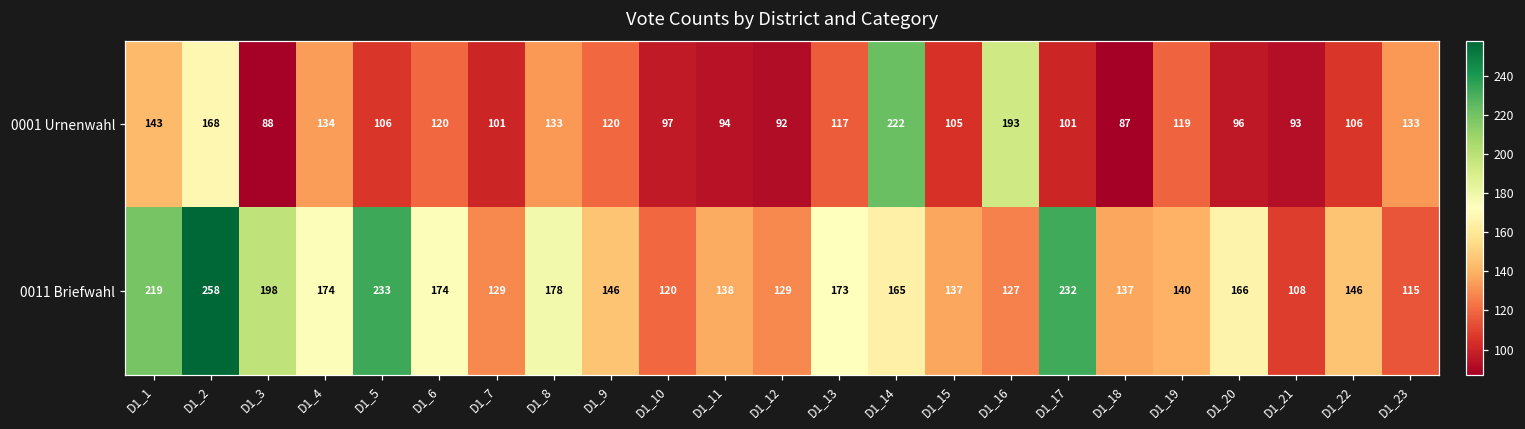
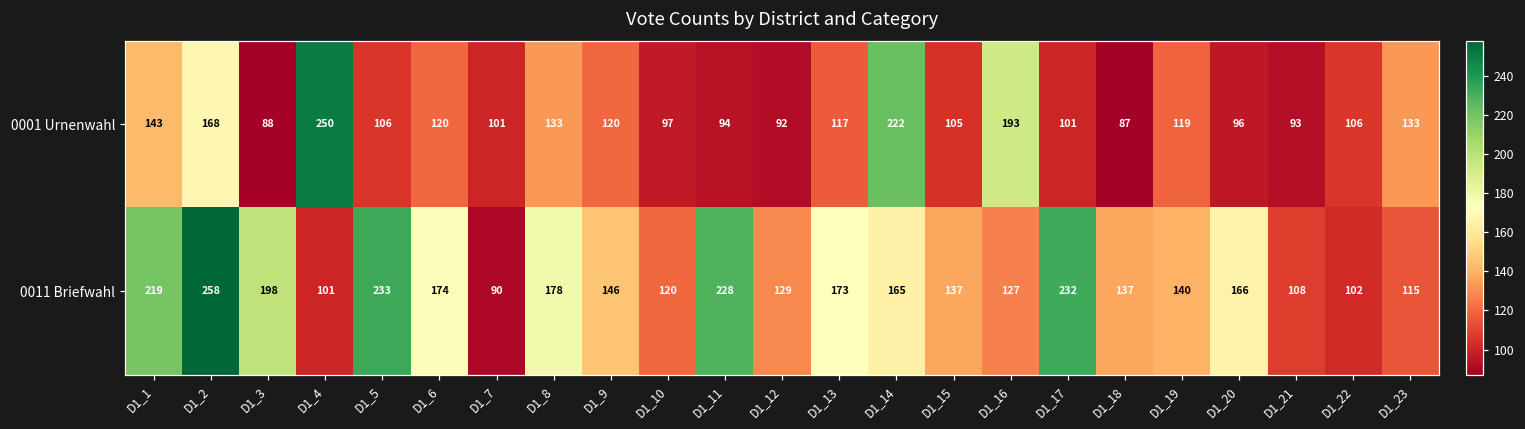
  {
    "0001 Urnenwahl": {
      "D1_1": 143,
      "D1_2": 168,
      "D1_3": 88,
-     "D1_4": 134,
+     "D1_4": 250,
      "D1_5": 106,
      "D1_6": 120,
      "D1_7": 101,
      "D1_8": 133,
      "D1_9": 120,
      "D1_10": 97,
      "D1_11": 94,
      "D1_12": 92,
      "D1_13": 117,
      "D1_14": 222,
      "D1_15": 105,
      "D1_16": 193,
      "D1_17": 101,
      "D1_18": 87,
      "D1_19": 119,
      "D1_20": 96,
      "D1_21": 93,
      "D1_22": 106,
      "D1_23": 133
    },
    "0011 Briefwahl": {
      "D1_1": 219,
      "D1_2": 258,
      "D1_3": 198,
-     "D1_4": 174,
+     "D1_4": 101,
      "D1_5": 233,
      "D1_6": 174,
-     "D1_7": 129,
+     "D1_7": 90,
      "D1_8": 178,
      "D1_9": 146,
      "D1_10": 120,
-     "D1_11": 138,
+     "D1_11": 228,
      "D1_12": 129,
      "D1_13": 173,
      "D1_14": 165,
      "D1_15": 137,
      "D1_16": 127,
      "D1_17": 232,
      "D1_18": 137,
      "D1_19": 140,
      "D1_20": 166,
      "D1_21": 108,
-     "D1_22": 146,
+     "D1_22": 102,
      "D1_23": 115
    }
  }
